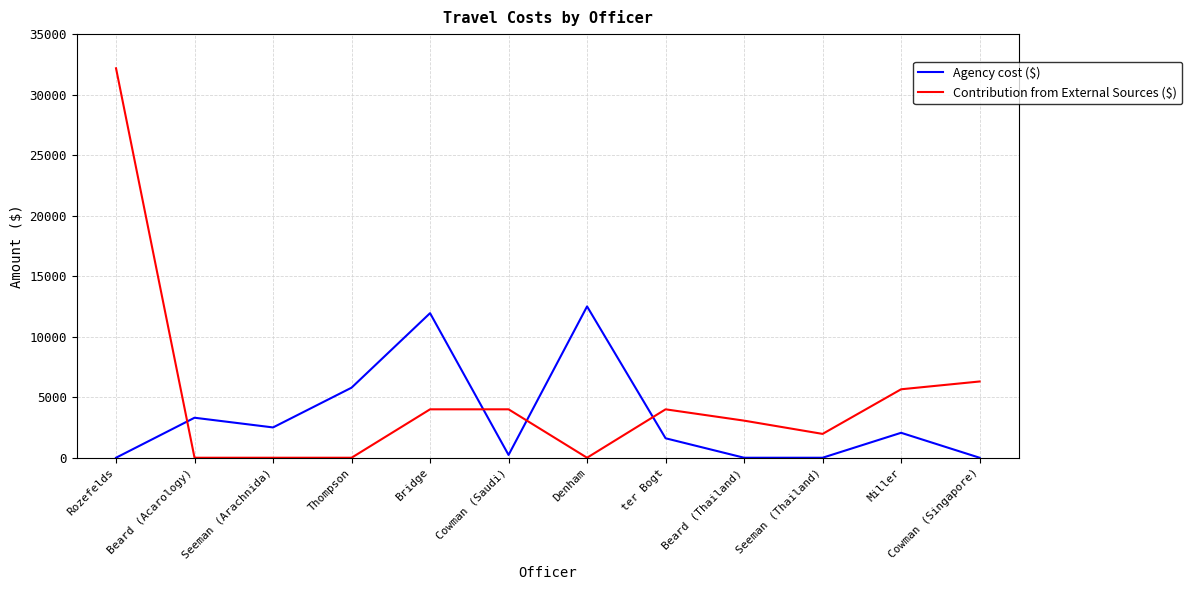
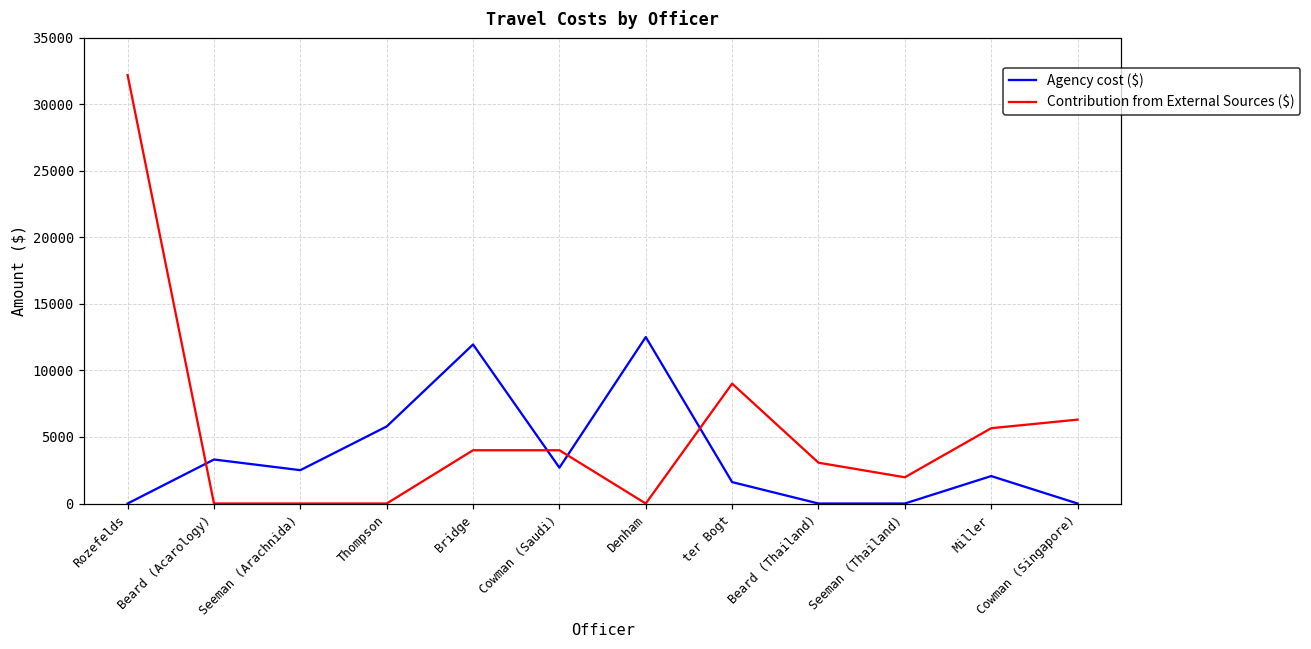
  {
    "Agency cost ($)": {
      "Rozefelds": 0,
      "Beard (Acarology)": 3300,
      "Seeman (Arachnida)": 2500,
      "Thompson": 5800,
      "Bridge": 11900,
-     "Cowman (Saudi)": 200,
+     "Cowman (Saudi)": 2700,
      "Denham": 12500,
      "ter Bogt": 1600,
      "Beard (Thailand)": 0,
      "Seeman (Thailand)": 0,
      "Miller": 2100,
      "Cowman (Singapore)": 0
    },
    "Contribution from External Sources ($)": {
      "Rozefelds": 32200,
      "Beard (Acarology)": 0,
      "Seeman (Arachnida)": 0,
      "Thompson": 0,
      "Bridge": 4000,
      "Cowman (Saudi)": 4000,
      "Denham": 0,
-     "ter Bogt": 4000,
+     "ter Bogt": 9000,
      "Beard (Thailand)": 3100,
      "Seeman (Thailand)": 2000,
      "Miller": 5700,
      "Cowman (Singapore)": 6300
    }
  }
